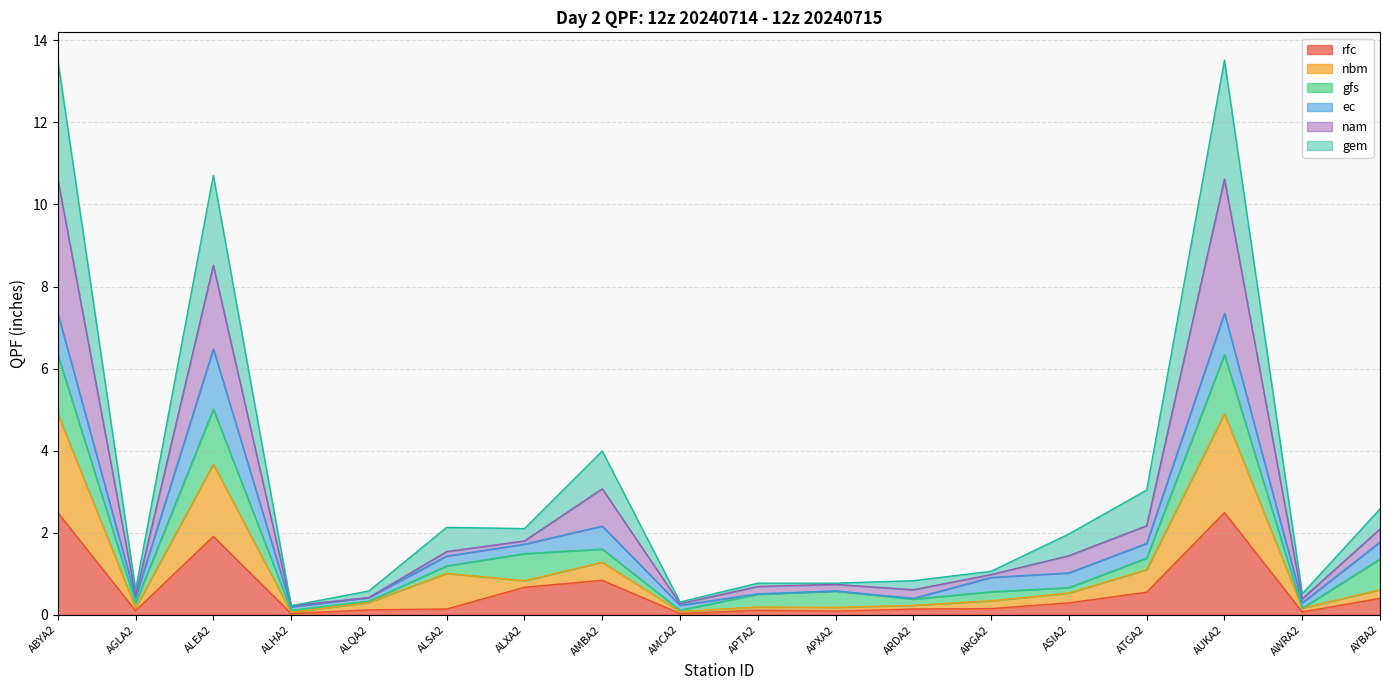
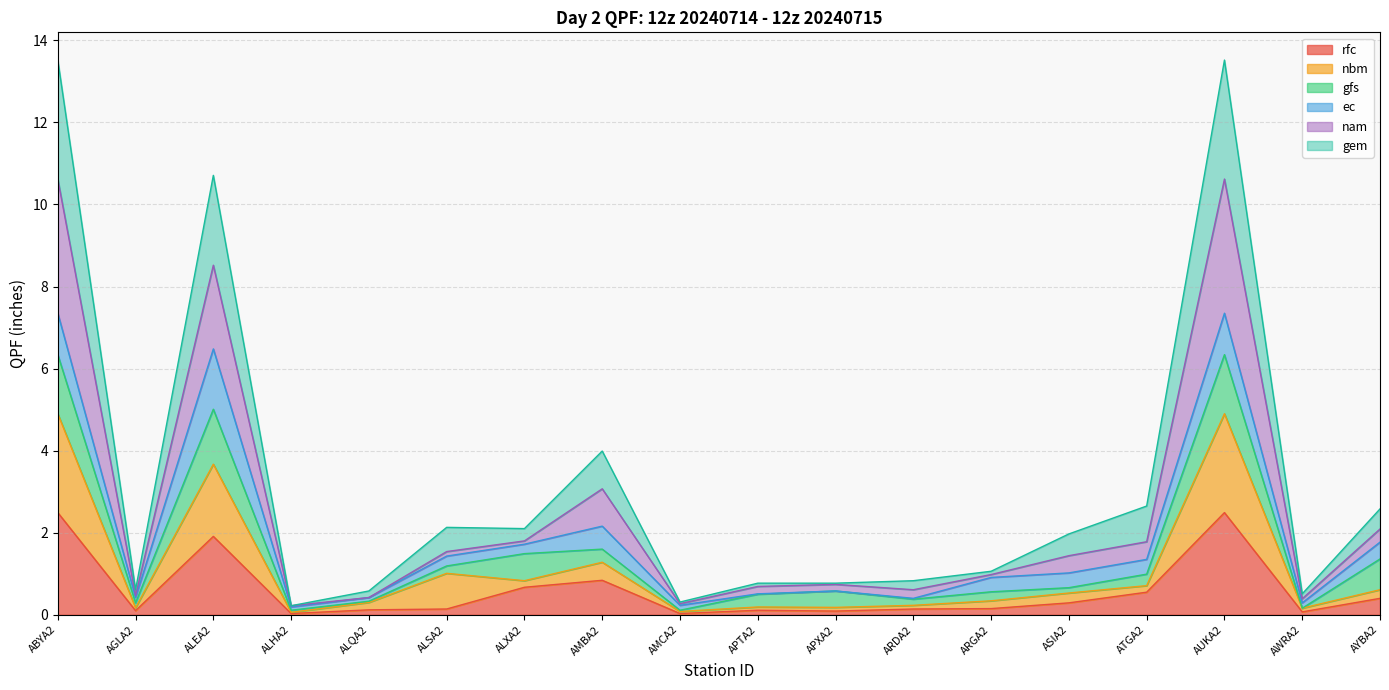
  {
    "rfc": {
      "ABYA2": 2.5,
      "AGLA2": 0.1,
      "ALEA2": 1.9,
      "ALQA2": 0.1,
      "ALSA2": 0.1,
      "ALXA2": 0.7,
      "AMBA2": 0.8,
      "APTA2": 0.1,
      "APXA2": 0.1,
      "ARDA2": 0.1,
      "ARGA2": 0.2,
      "ASIA2": 0.3,
      "ATGA2": 0.6,
      "AUKA2": 2.5,
      "AWRA2": 0.1,
      "AYBA2": 0.4
    },
    "nbm": {
      "ABYA2": 2.4,
      "AGLA2": 0.1,
      "ALEA2": 1.8,
      "ALSA2": 0.9,
      "ALXA2": 0.2,
      "AMBA2": 0.4,
      "APTA2": 0.1,
      "APXA2": 0.1,
      "ARDA2": 0.1,
      "ARGA2": 0.2,
      "ASIA2": 0.2,
-     "ATGA2": 0.6,
+     "ATGA2": 0.2,
      "AUKA2": 2.4,
      "AYBA2": 0.2
    },
    "nam": {
      "ABYA2": 3.3,
      "ALEA2": 2.0,
      "ALSA2": 0.1,
      "ALXA2": 0.1,
      "AMBA2": 0.9,
      "APTA2": 0.2,
      "ARDA2": 0.2,
      "ARGA2": 0.1,
      "ASIA2": 0.4,
      "ATGA2": 0.4,
      "AUKA2": 3.3,
      "AWRA2": 0.1,
      "AYBA2": 0.3
    }
  }
